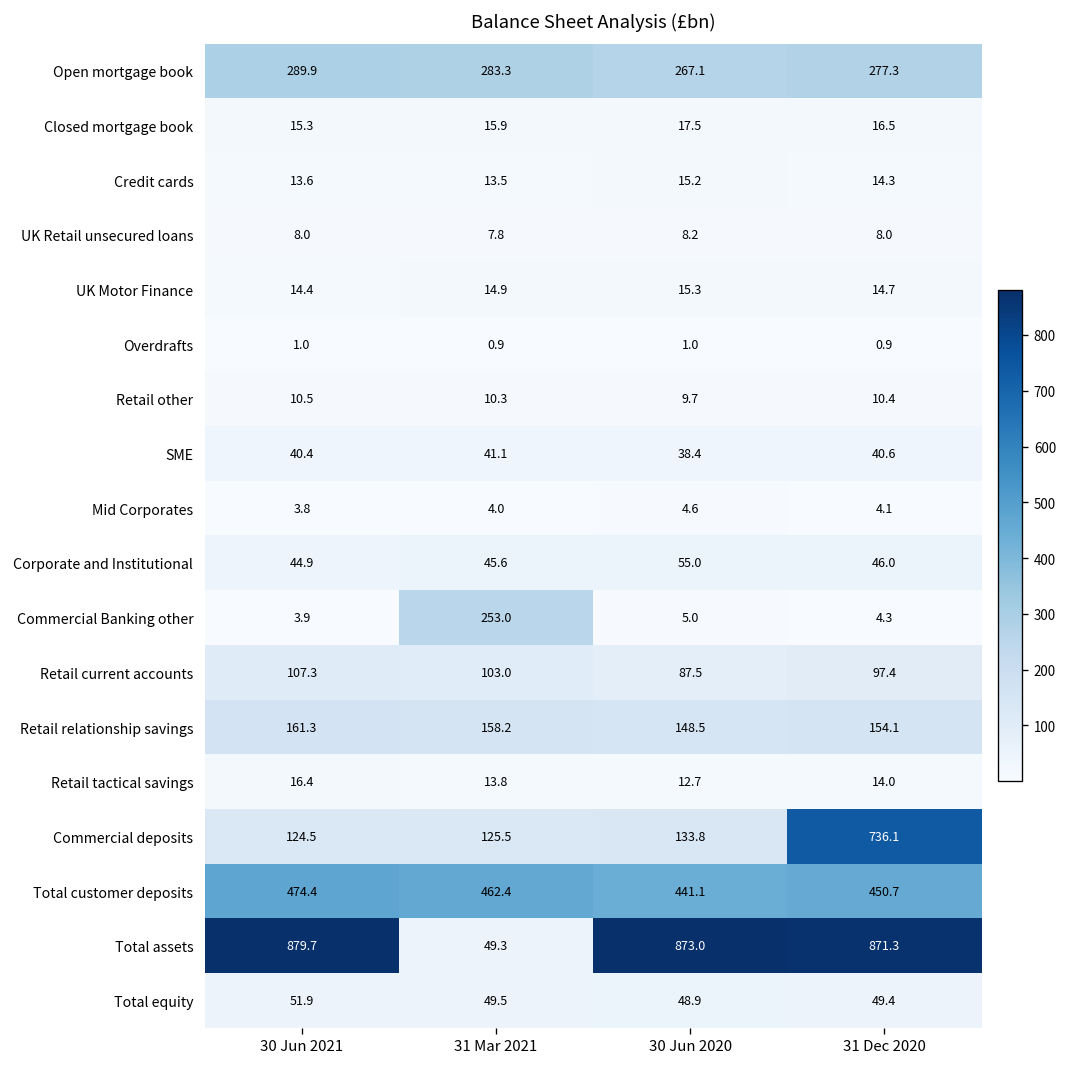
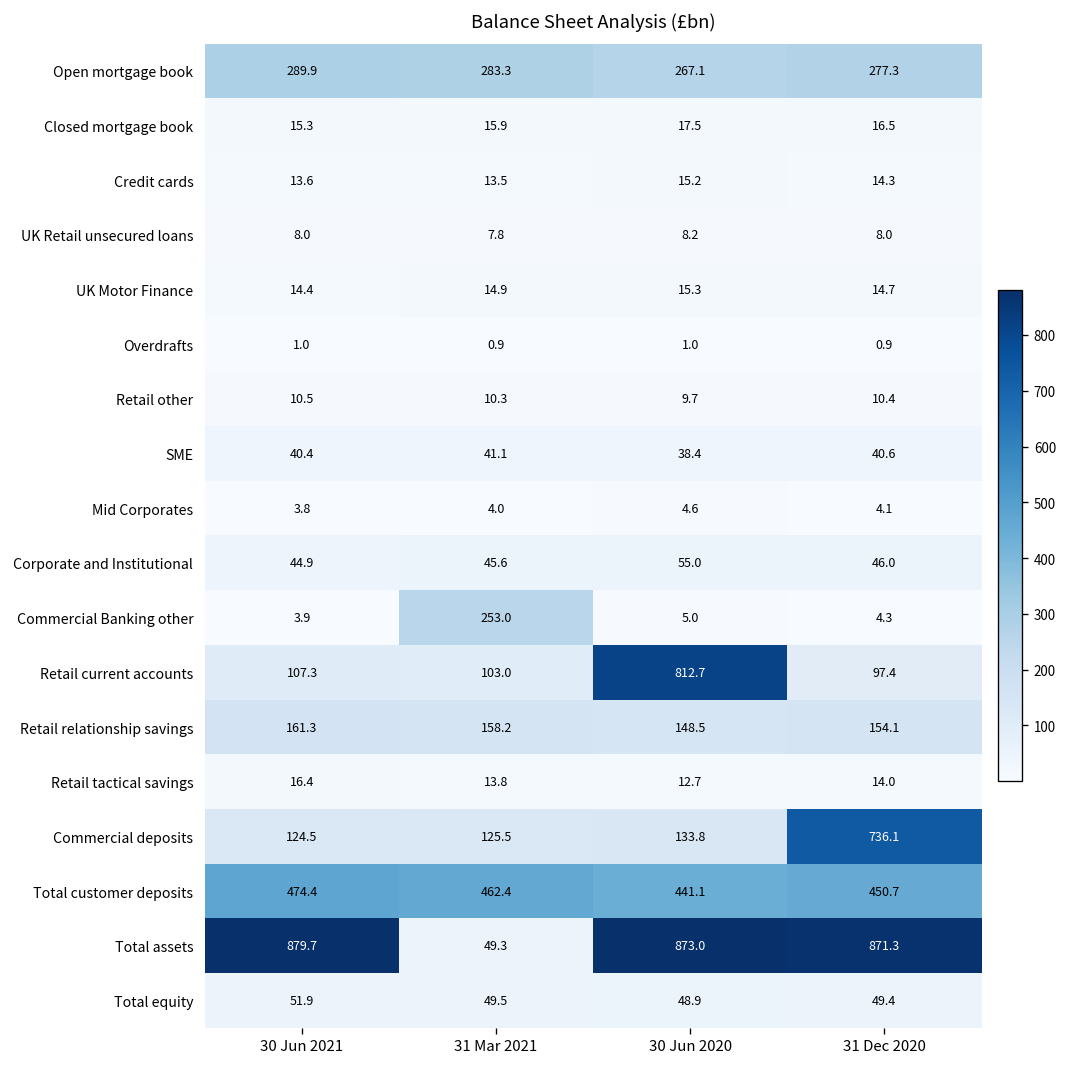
  {
    "Open mortgage book": {
      "30 Jun 2021": 289.9,
      "31 Mar 2021": 283.3,
      "30 Jun 2020": 267.1,
      "31 Dec 2020": 277.3
    },
    "Closed mortgage book": {
      "30 Jun 2021": 15.3,
      "31 Mar 2021": 15.9,
      "30 Jun 2020": 17.5,
      "31 Dec 2020": 16.5
    },
    "Credit cards": {
      "30 Jun 2021": 13.6,
      "31 Mar 2021": 13.5,
      "30 Jun 2020": 15.2,
      "31 Dec 2020": 14.3
    },
    "UK Retail unsecured loans": {
      "30 Jun 2021": 8.0,
      "31 Mar 2021": 7.8,
      "30 Jun 2020": 8.2,
      "31 Dec 2020": 8.0
    },
    "UK Motor Finance": {
      "30 Jun 2021": 14.4,
      "31 Mar 2021": 14.9,
      "30 Jun 2020": 15.3,
      "31 Dec 2020": 14.7
    },
    "Overdrafts": {
      "30 Jun 2021": 1.0,
      "31 Mar 2021": 0.9,
      "30 Jun 2020": 1.0,
      "31 Dec 2020": 0.9
    },
    "Retail other": {
      "30 Jun 2021": 10.5,
      "31 Mar 2021": 10.3,
      "30 Jun 2020": 9.7,
      "31 Dec 2020": 10.4
    },
    "SME": {
      "30 Jun 2021": 40.4,
      "31 Mar 2021": 41.1,
      "30 Jun 2020": 38.4,
      "31 Dec 2020": 40.6
    },
    "Mid Corporates": {
      "30 Jun 2021": 3.8,
      "31 Mar 2021": 4.0,
      "30 Jun 2020": 4.6,
      "31 Dec 2020": 4.1
    },
    "Corporate and Institutional": {
      "30 Jun 2021": 44.9,
      "31 Mar 2021": 45.6,
      "30 Jun 2020": 55.0,
      "31 Dec 2020": 46.0
    },
    "Commercial Banking other": {
      "30 Jun 2021": 3.9,
      "31 Mar 2021": 253.0,
      "30 Jun 2020": 5.0,
      "31 Dec 2020": 4.3
    },
    "Retail current accounts": {
      "30 Jun 2021": 107.3,
      "31 Mar 2021": 103.0,
-     "30 Jun 2020": 87.5,
+     "30 Jun 2020": 812.7,
      "31 Dec 2020": 97.4
    },
    "Retail relationship savings": {
      "30 Jun 2021": 161.3,
      "31 Mar 2021": 158.2,
      "30 Jun 2020": 148.5,
      "31 Dec 2020": 154.1
    },
    "Retail tactical savings": {
      "30 Jun 2021": 16.4,
      "31 Mar 2021": 13.8,
      "30 Jun 2020": 12.7,
      "31 Dec 2020": 14.0
    },
    "Commercial deposits": {
      "30 Jun 2021": 124.5,
      "31 Mar 2021": 125.5,
      "30 Jun 2020": 133.8,
      "31 Dec 2020": 736.1
    },
    "Total customer deposits": {
      "30 Jun 2021": 474.4,
      "31 Mar 2021": 462.4,
      "30 Jun 2020": 441.1,
      "31 Dec 2020": 450.7
    },
    "Total assets": {
      "30 Jun 2021": 879.7,
      "31 Mar 2021": 49.3,
      "30 Jun 2020": 873.0,
      "31 Dec 2020": 871.3
    },
    "Total equity": {
      "30 Jun 2021": 51.9,
      "31 Mar 2021": 49.5,
      "30 Jun 2020": 48.9,
      "31 Dec 2020": 49.4
    }
  }
